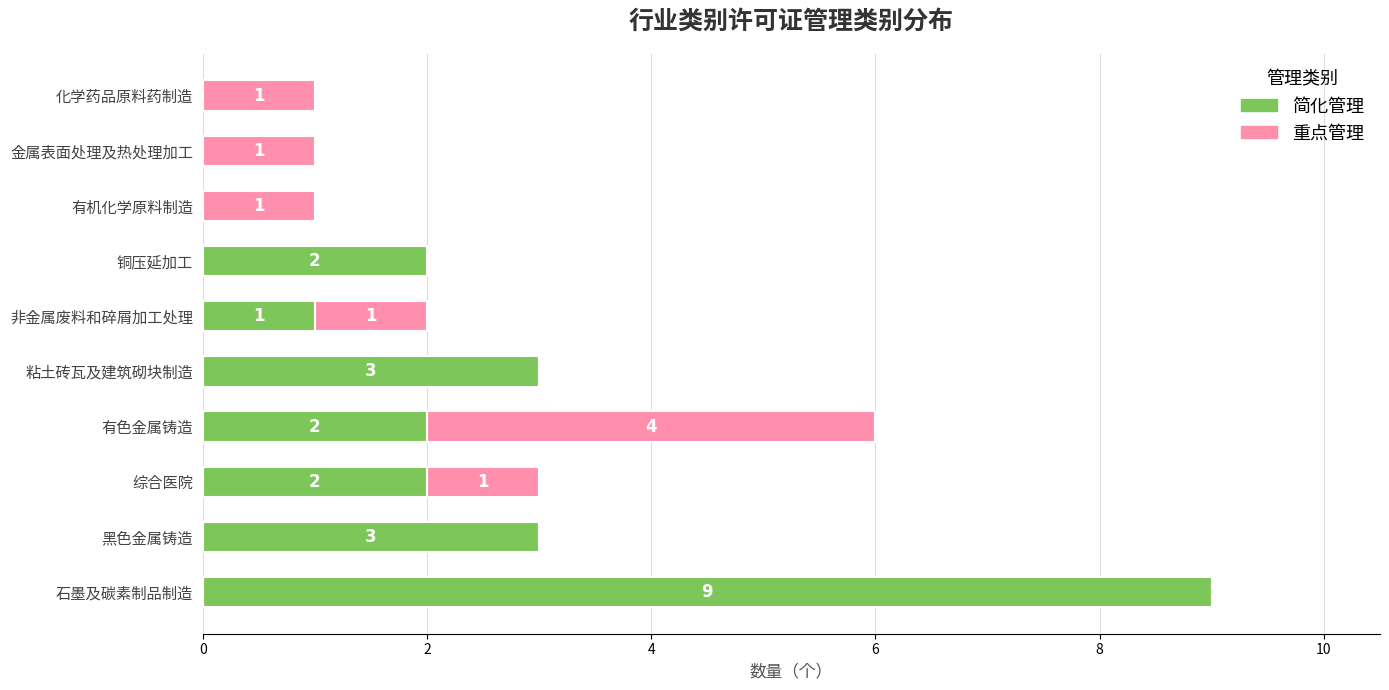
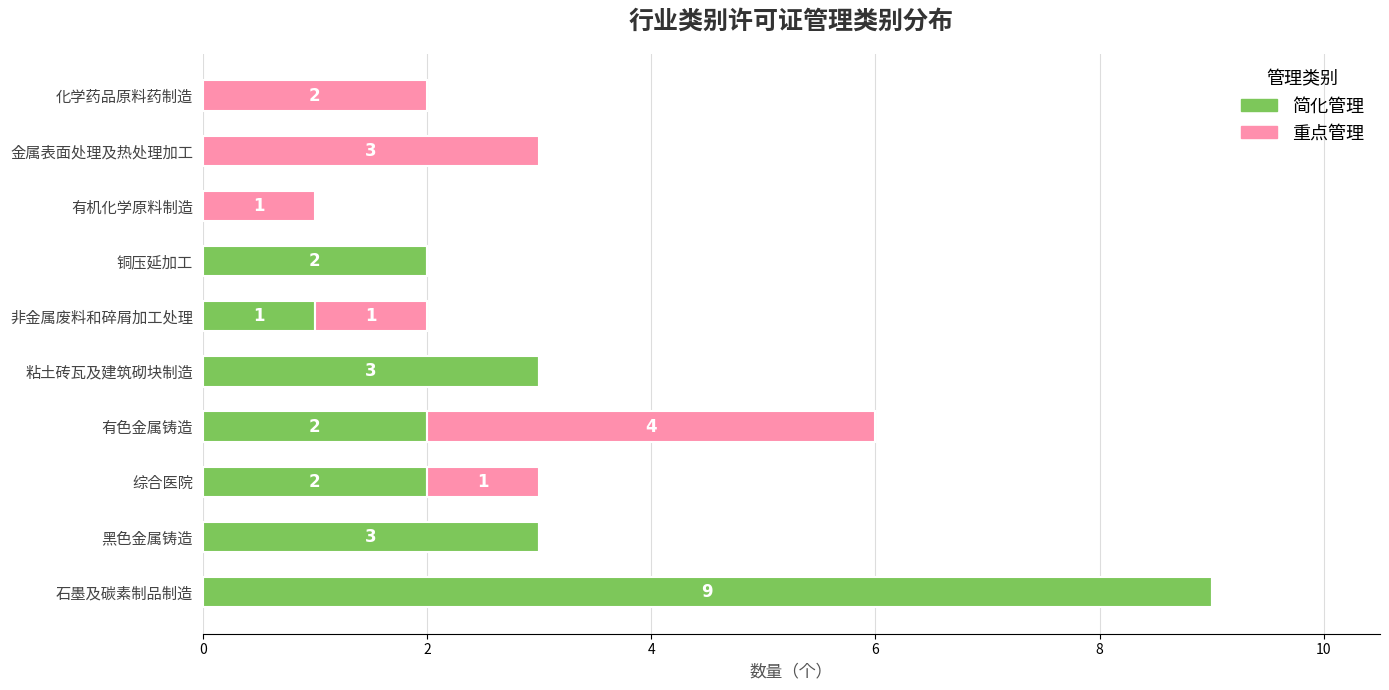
  {
    "简化管理": {
      "铜压延加工": 2,
      "非金属废料和碎屑加工处理": 1,
      "粘土砖瓦及建筑砌块制造": 3,
      "有色金属铸造": 2,
      "综合医院": 2,
      "黑色金属铸造": 3,
      "石墨及碳素制品制造": 9
    },
    "重点管理": {
-     "化学药品原料药制造": 1,
-     "金属表面处理及热处理加工": 1,
+     "化学药品原料药制造": 2,
+     "金属表面处理及热处理加工": 3,
      "有机化学原料制造": 1,
      "非金属废料和碎屑加工处理": 1,
      "有色金属铸造": 4,
      "综合医院": 1
    }
  }
